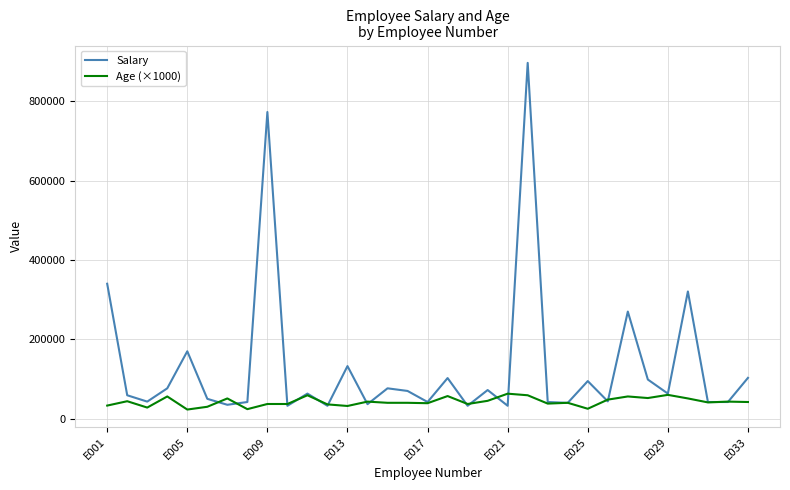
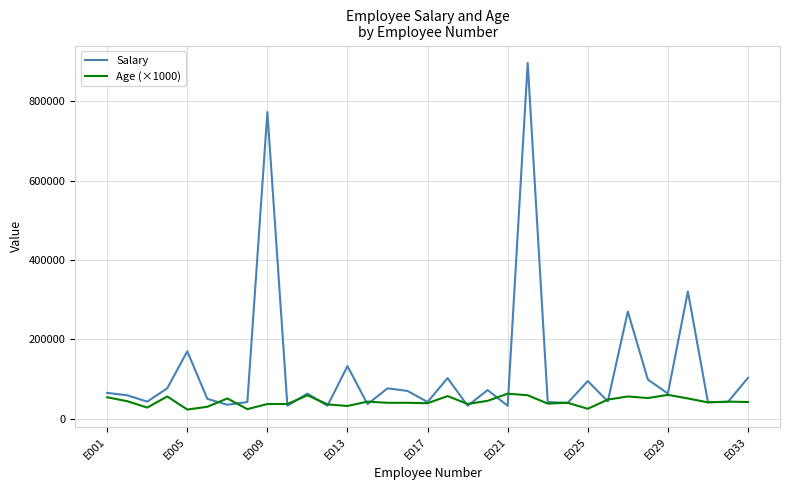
  {
    "Salary": {
-     "E001": 340000,
+     "E001": 70000,
      "E005": 170000,
      "E009": 770000,
      "E013": 130000,
      "E021": 30000,
      "E025": 90000,
      "E033": 100000
    },
    "Age (×1000)": {
-     "E001": 30000,
+     "E001": 50000,
      "E005": 20000,
      "E009": 40000,
      "E013": 30000,
      "E021": 60000,
      "E025": 30000,
      "E033": 40000
    }
  }
